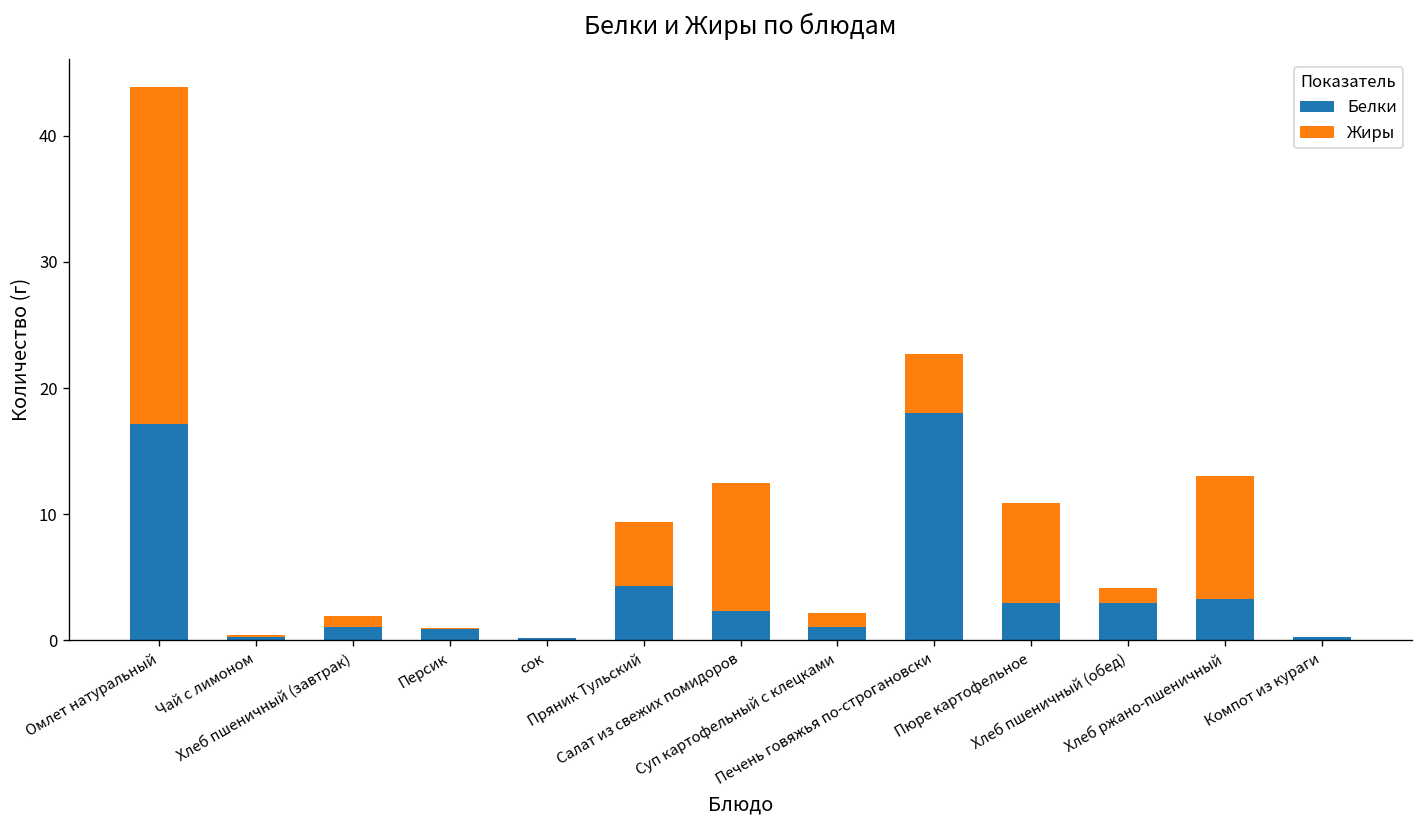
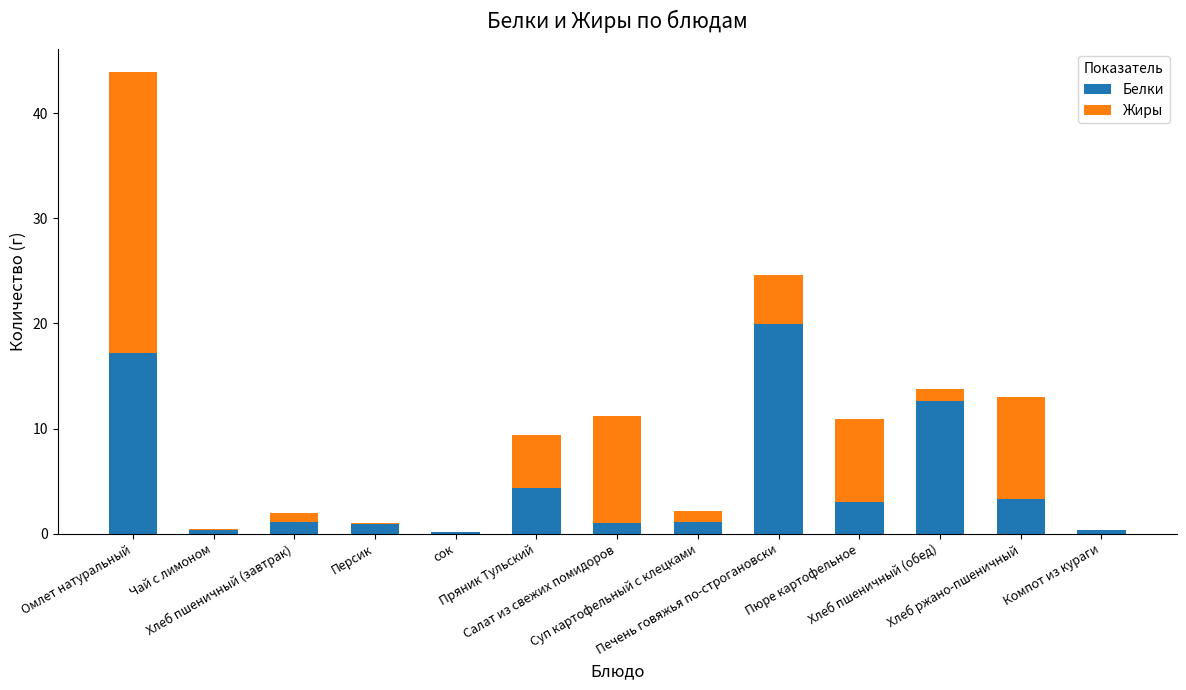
  {
    "Белки": {
      "Омлет натуральный": 17.2,
      "Чай с лимоном": 0.3,
      "Хлеб пшеничный (завтрак)": 1.1,
      "Персик": 0.9,
      "Пряник Тульский": 4.3,
-     "Салат из свежих помидоров": 2.3,
+     "Салат из свежих помидоров": 1.0,
      "Суп картофельный с клецками": 1.1,
-     "Печень говяжья по-строгановски": 18.0,
+     "Печень говяжья по-строгановски": 19.9,
      "Пюре картофельное": 3.0,
-     "Хлеб пшеничный (обед)": 3.0,
+     "Хлеб пшеничный (обед)": 12.6,
      "Хлеб ржано-пшеничный": 3.3,
      "Компот из кураги": 0.3
    },
    "Жиры": {
      "Омлет натуральный": 26.7,
      "Хлеб пшеничный (завтрак)": 0.9,
      "сок": 0.0,
      "Пряник Тульский": 5.1,
      "Салат из свежих помидоров": 10.2,
      "Суп картофельный с клецками": 1.1,
      "Печень говяжья по-строгановски": 4.7,
      "Пюре картофельное": 7.9,
      "Хлеб пшеничный (обед)": 1.2,
      "Хлеб ржано-пшеничный": 9.7,
      "Компот из кураги": 0.0
    }
  }
